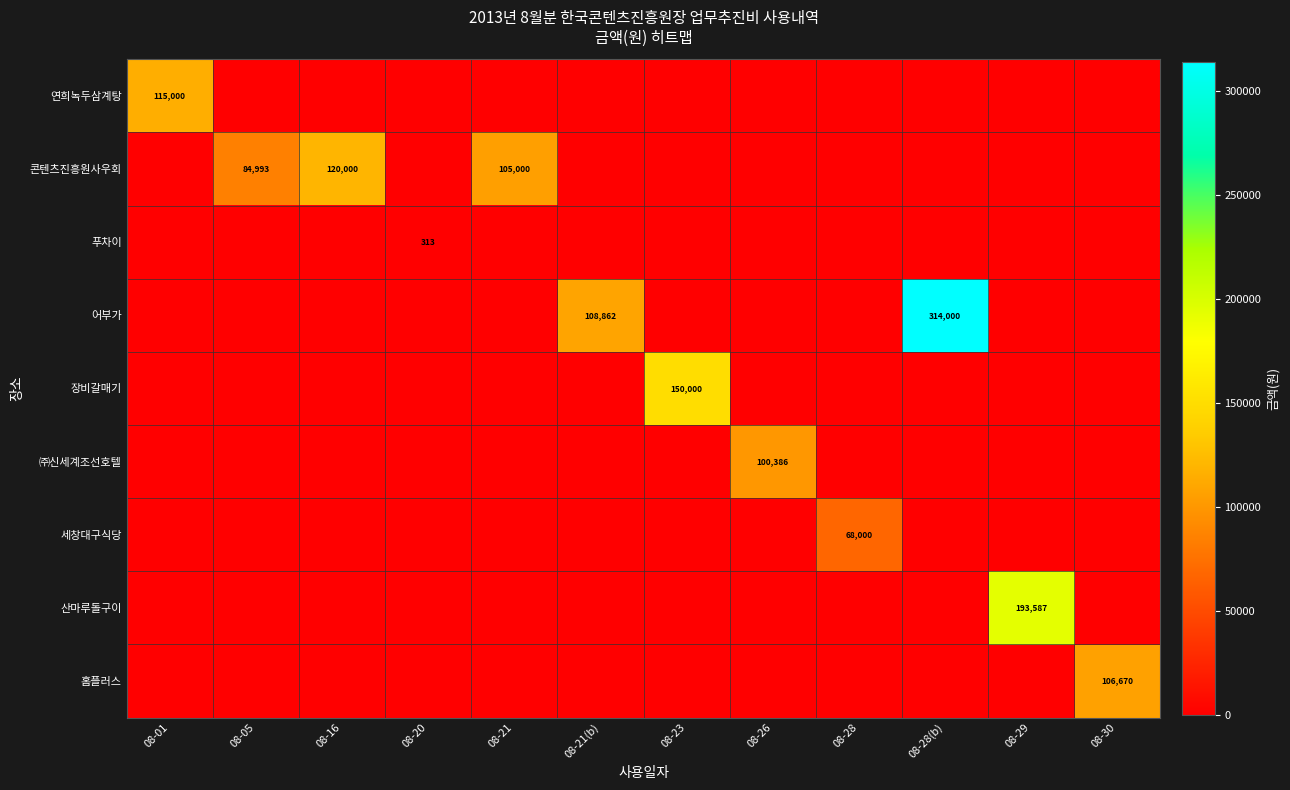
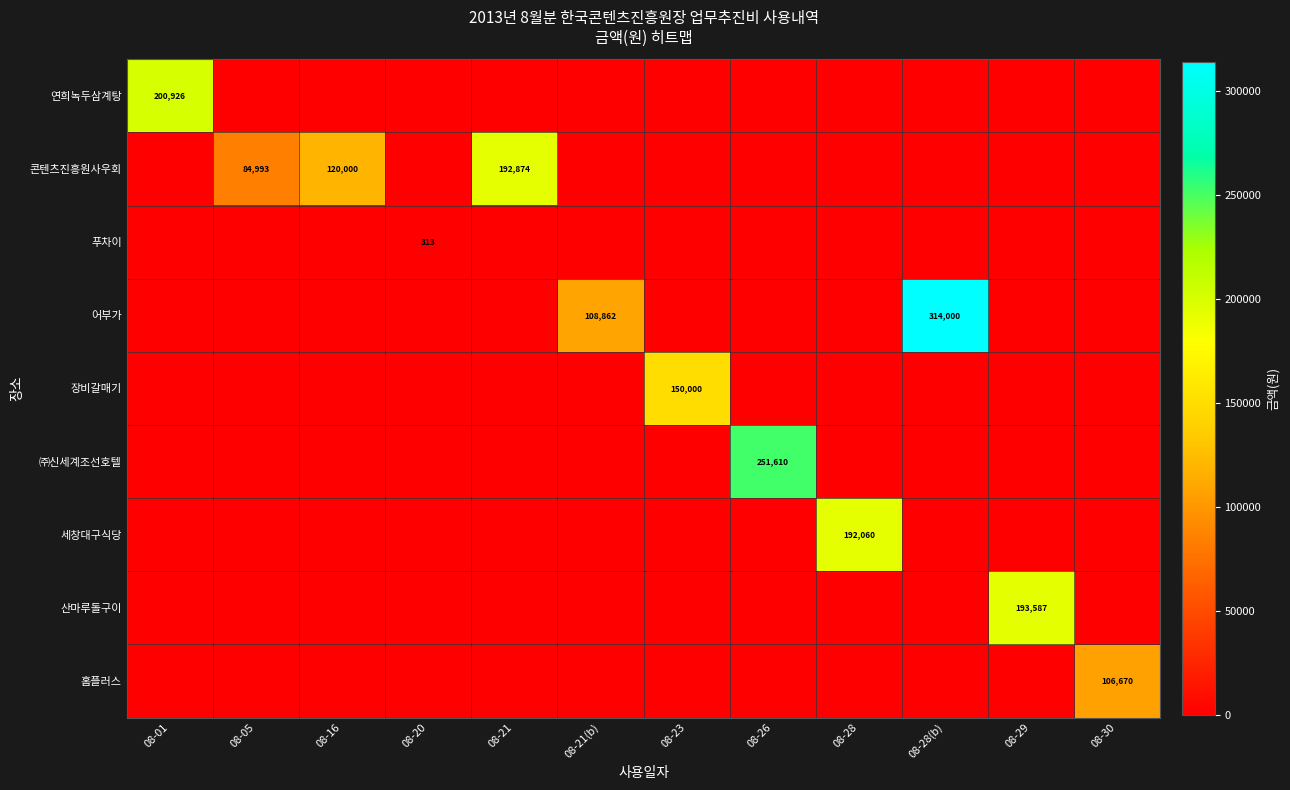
  {
    "연희녹두삼계탕": {
-     "08-01": "115,000"
+     "08-01": "200,926"
    },
    "콘텐츠진흥원사우회": {
      "08-05": "84,993",
      "08-16": "120,000",
-     "08-21": "105,000"
+     "08-21": "192,874"
    },
    "푸차이": {
      "08-20": "313"
    },
    "어부가": {
      "08-21(b)": "108,862",
      "08-28(b)": "314,000"
    },
    "장비갈매기": {
      "08-23": "150,000"
    },
    "㈜신세계조선호텔": {
-     "08-26": "100,386"
+     "08-26": "251,610"
    },
    "세창대구식당": {
-     "08-28": "68,000"
+     "08-28": "192,060"
    },
    "산마루돌구이": {
      "08-29": "193,587"
    },
    "홈플러스": {
      "08-30": "106,670"
    }
  }
